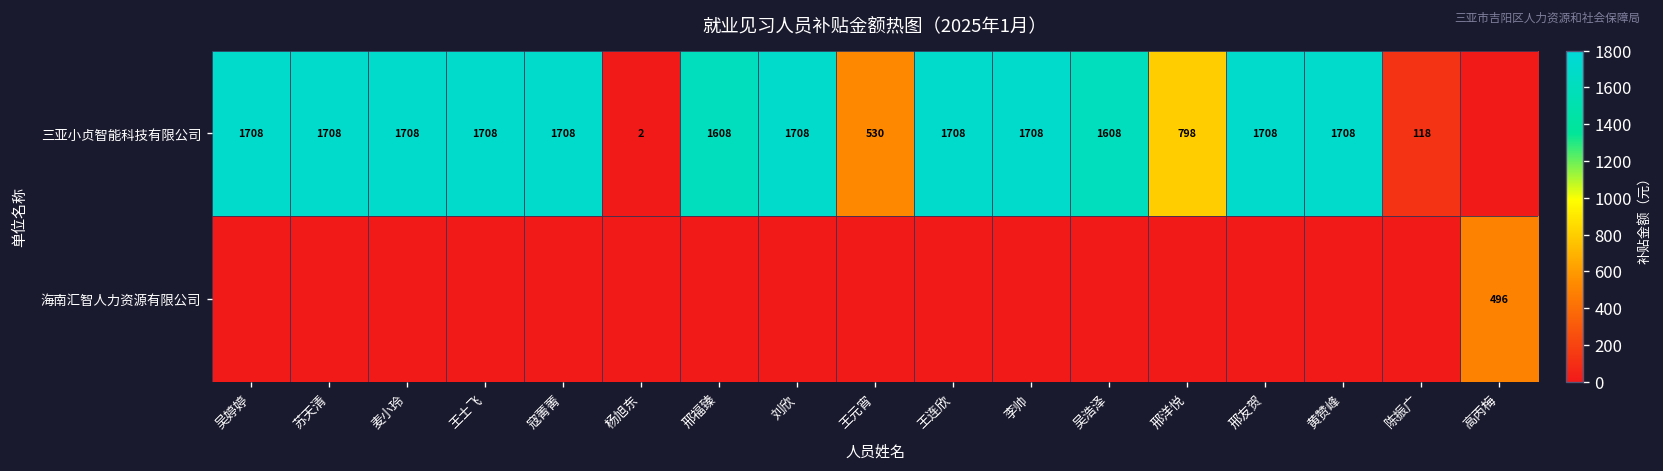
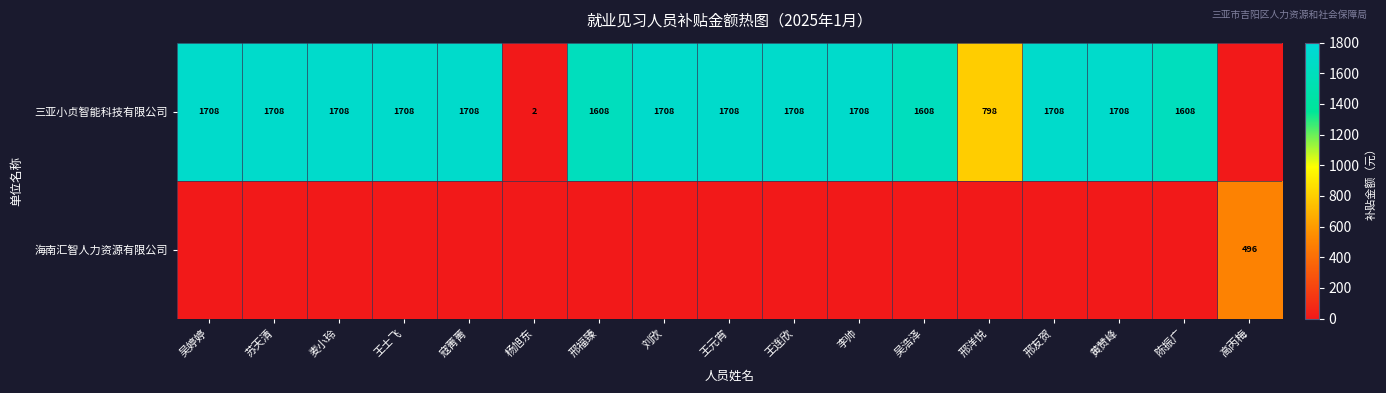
  {
    "三亚小贞智能科技有限公司": {
      "吴婷婷": 1708,
      "苏天清": 1708,
      "麦小玲": 1708,
      "王士飞": 1708,
      "寇菁菁": 1708,
      "杨旭东": 2,
      "邢福臻": 1608,
      "刘欣": 1708,
-     "王元宵": 530,
+     "王元宵": 1708,
      "王连欣": 1708,
      "李帅": 1708,
      "吴浩泽": 1608,
      "邢洋悦": 798,
      "邢友贺": 1708,
      "黄赞峰": 1708,
-     "陈振广": 118
+     "陈振广": 1608
    },
    "海南汇智人力资源有限公司": {
      "高丙梅": 496
    }
  }
